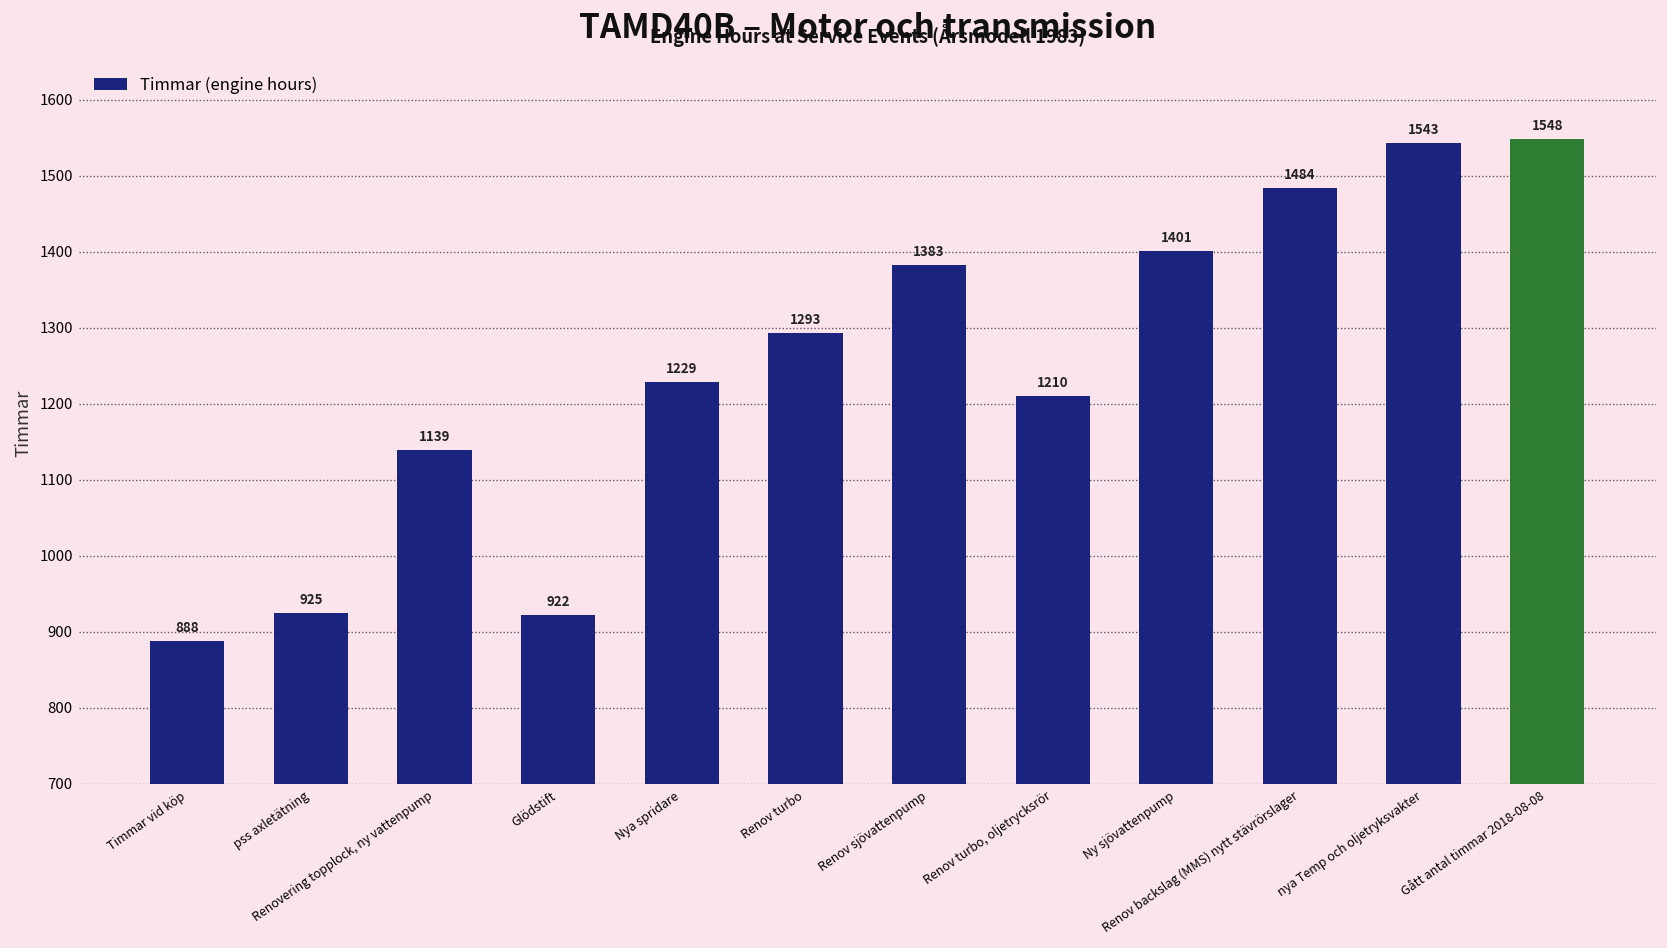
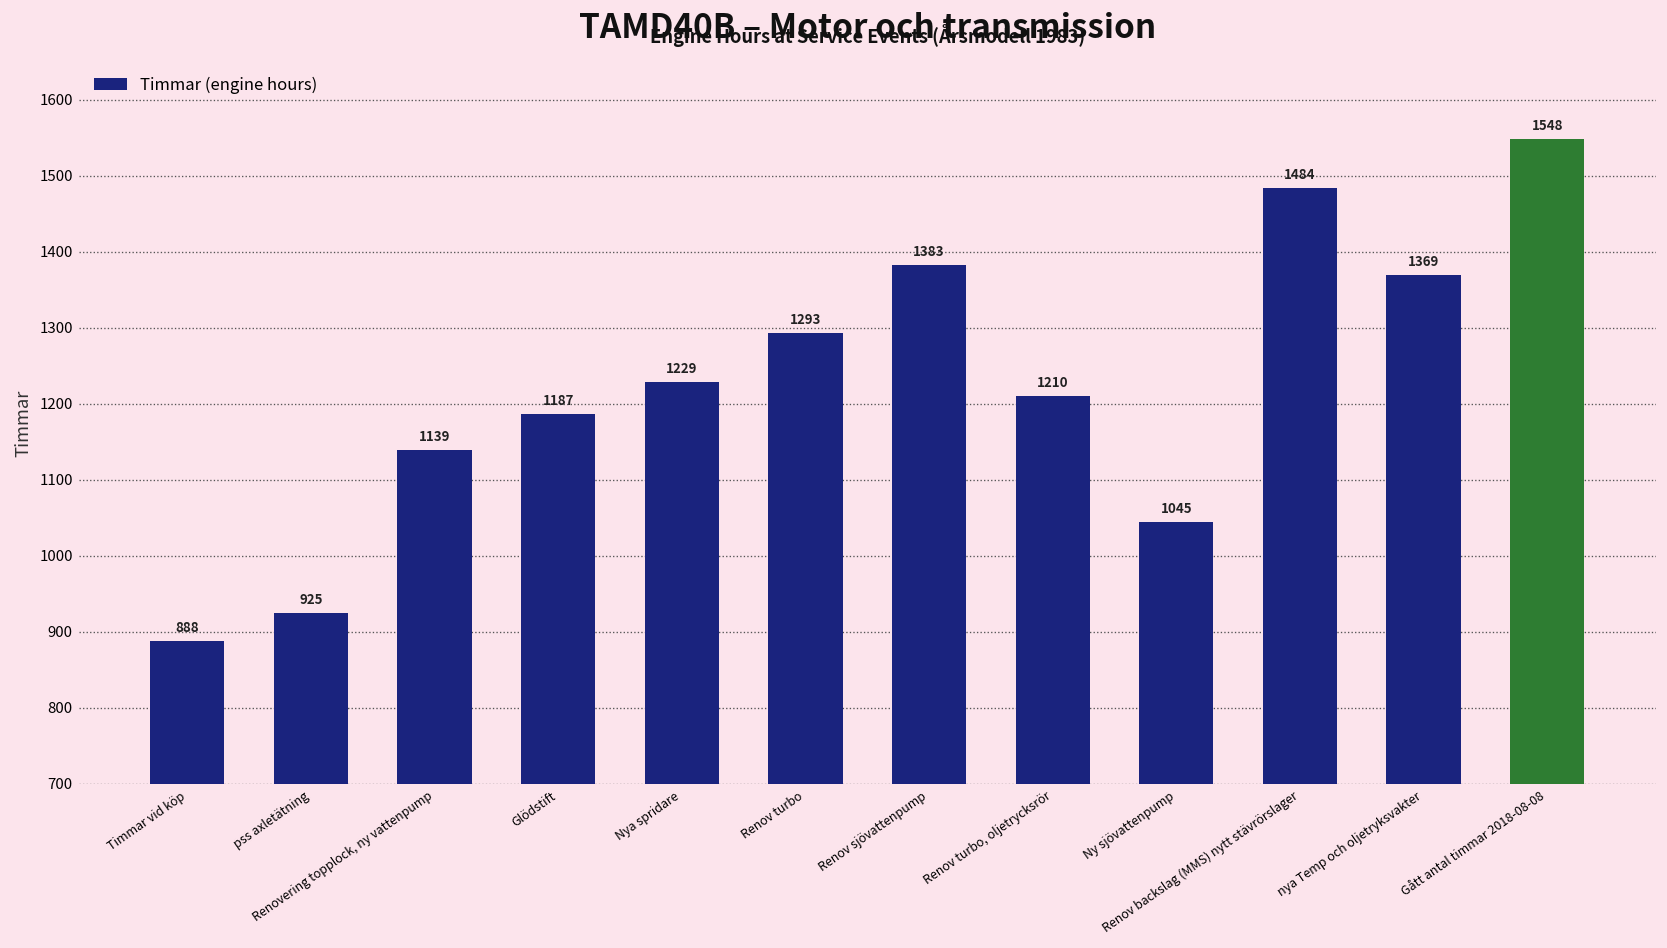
  {
    "Timmar vid köp": 888,
    "pss axletätning": 925,
    "Renovering topplock, ny vattenpump": 1139,
-   "Glödstift": 922,
+   "Glödstift": 1187,
    "Nya spridare": 1229,
    "Renov turbo": 1293,
    "Renov sjövattenpump": 1383,
    "Renov turbo, oljetrycksrör": 1210,
-   "Ny sjövattenpump": 1401,
+   "Ny sjövattenpump": 1045,
    "Renov backslag (MMS) nytt stävrörslager": 1484,
-   "nya Temp och oljetryksvakter": 1543,
+   "nya Temp och oljetryksvakter": 1369,
    "Gått antal timmar 2018-08-08": 1548
  }
